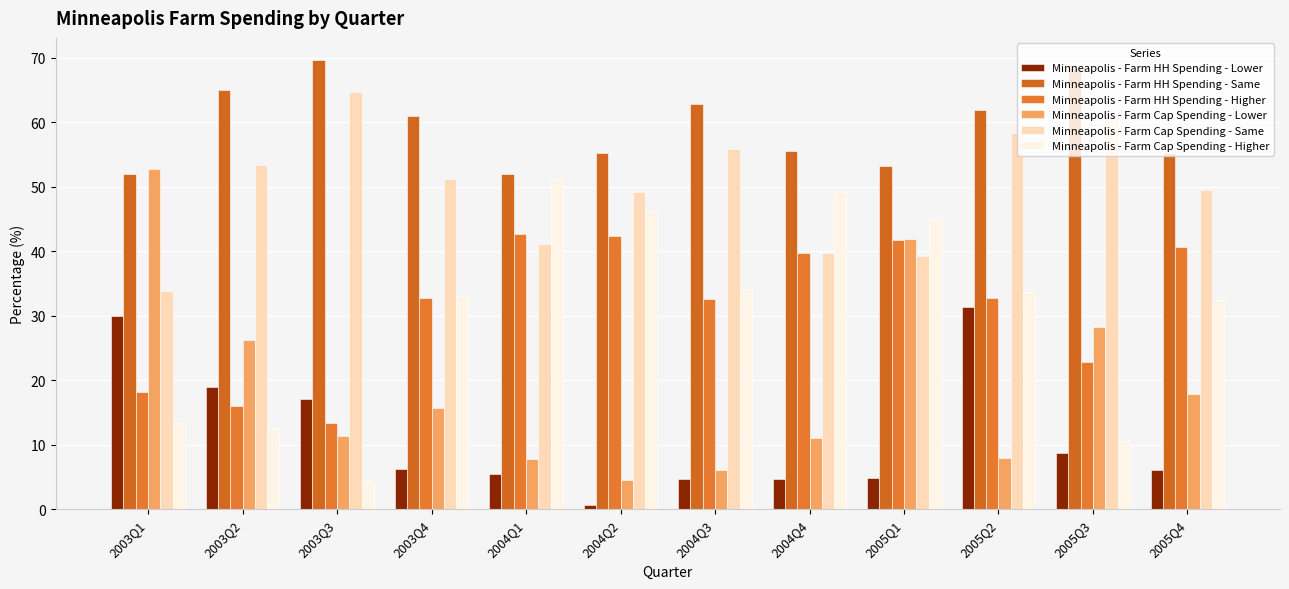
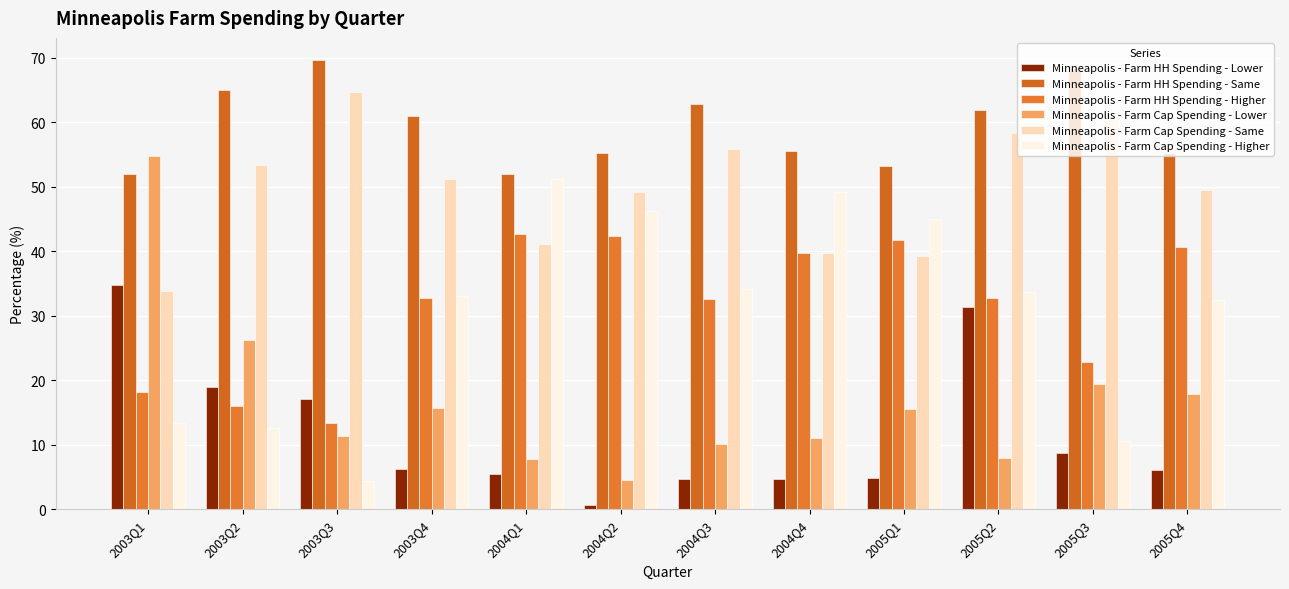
  {
    "Minneapolis - Farm HH Spending - Lower": {
-     "2003Q1": 30,
+     "2003Q1": 35,
      "2003Q2": 19,
      "2003Q3": 17,
      "2003Q4": 6,
      "2004Q1": 5,
      "2004Q2": 1,
      "2004Q3": 5,
      "2004Q4": 5,
      "2005Q1": 5,
      "2005Q2": 31,
      "2005Q3": 9,
      "2005Q4": 6
    },
    "Minneapolis - Farm Cap Spending - Lower": {
-     "2003Q1": 53,
+     "2003Q1": 55,
      "2003Q2": 26,
      "2003Q3": 11,
      "2003Q4": 16,
      "2004Q1": 8,
      "2004Q2": 5,
-     "2004Q3": 6,
+     "2004Q3": 10,
      "2004Q4": 11,
-     "2005Q1": 42,
+     "2005Q1": 16,
      "2005Q2": 8,
-     "2005Q3": 28,
+     "2005Q3": 19,
      "2005Q4": 18
    }
  }
